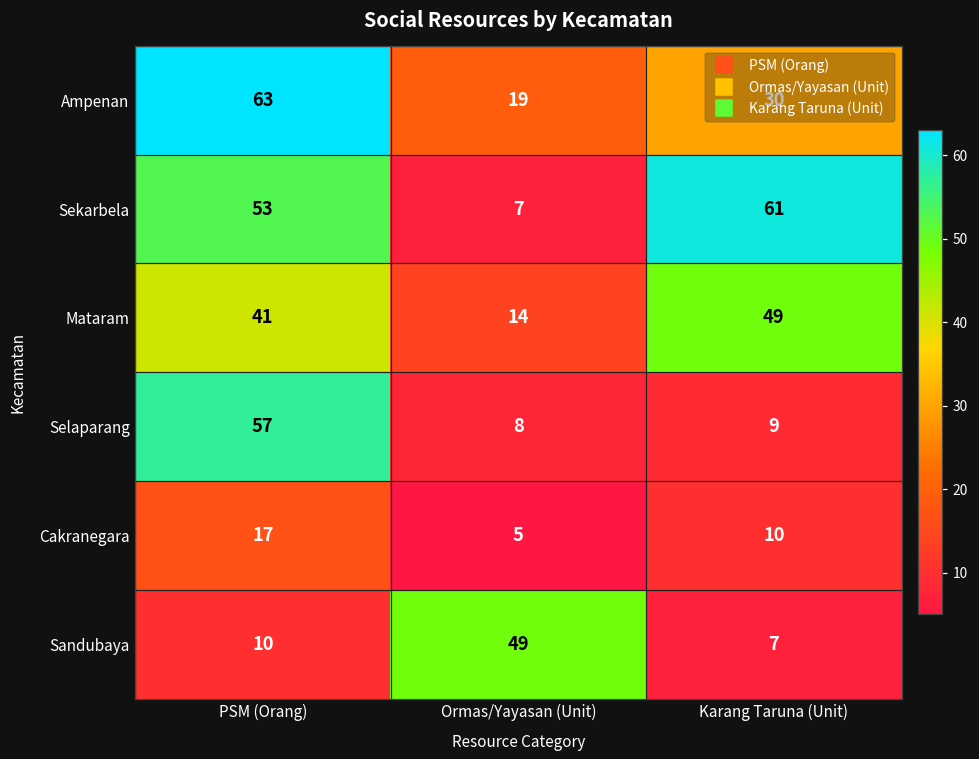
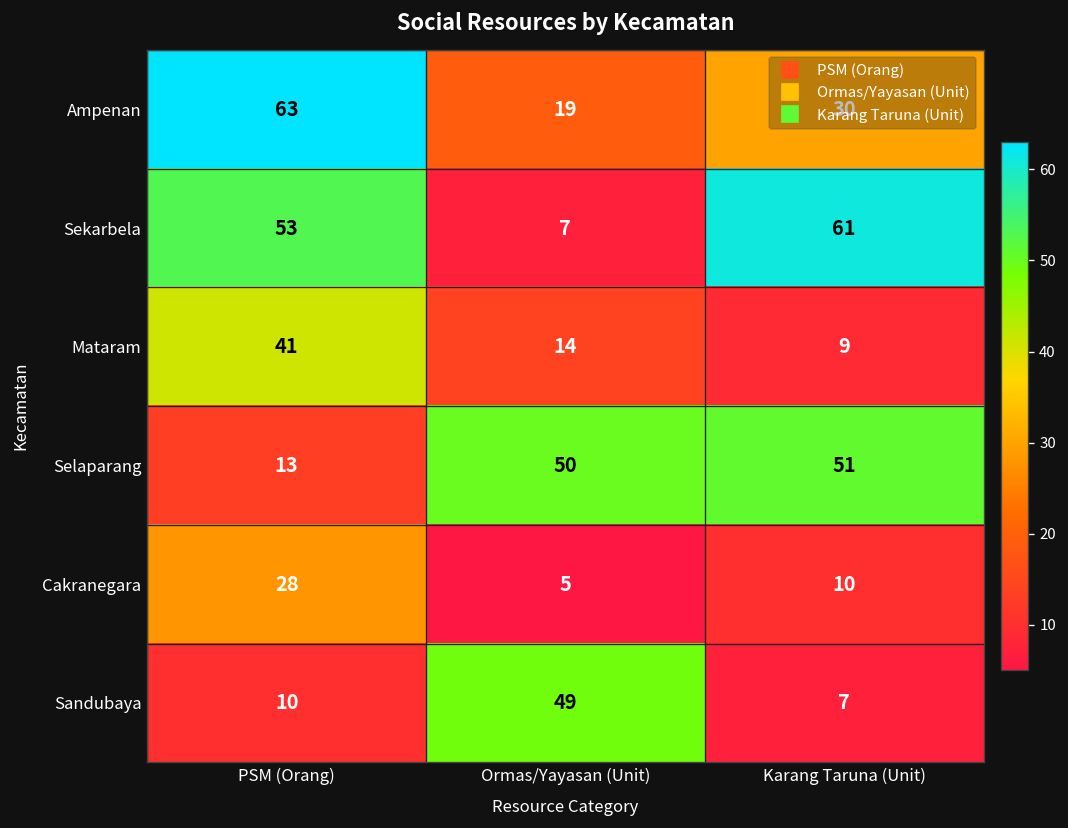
  {
    "Ampenan": {
      "PSM (Orang)": 63,
      "Ormas/Yayasan (Unit)": 19
    },
    "Sekarbela": {
      "PSM (Orang)": 53,
      "Ormas/Yayasan (Unit)": 7,
      "Karang Taruna (Unit)": 61
    },
    "Mataram": {
      "PSM (Orang)": 41,
      "Ormas/Yayasan (Unit)": 14,
-     "Karang Taruna (Unit)": 49
+     "Karang Taruna (Unit)": 9
    },
    "Selaparang": {
-     "PSM (Orang)": 57,
-     "Ormas/Yayasan (Unit)": 8,
-     "Karang Taruna (Unit)": 9
+     "PSM (Orang)": 13,
+     "Ormas/Yayasan (Unit)": 50,
+     "Karang Taruna (Unit)": 51
    },
    "Cakranegara": {
-     "PSM (Orang)": 17,
+     "PSM (Orang)": 28,
      "Ormas/Yayasan (Unit)": 5,
      "Karang Taruna (Unit)": 10
    },
    "Sandubaya": {
      "PSM (Orang)": 10,
      "Ormas/Yayasan (Unit)": 49,
      "Karang Taruna (Unit)": 7
    }
  }
